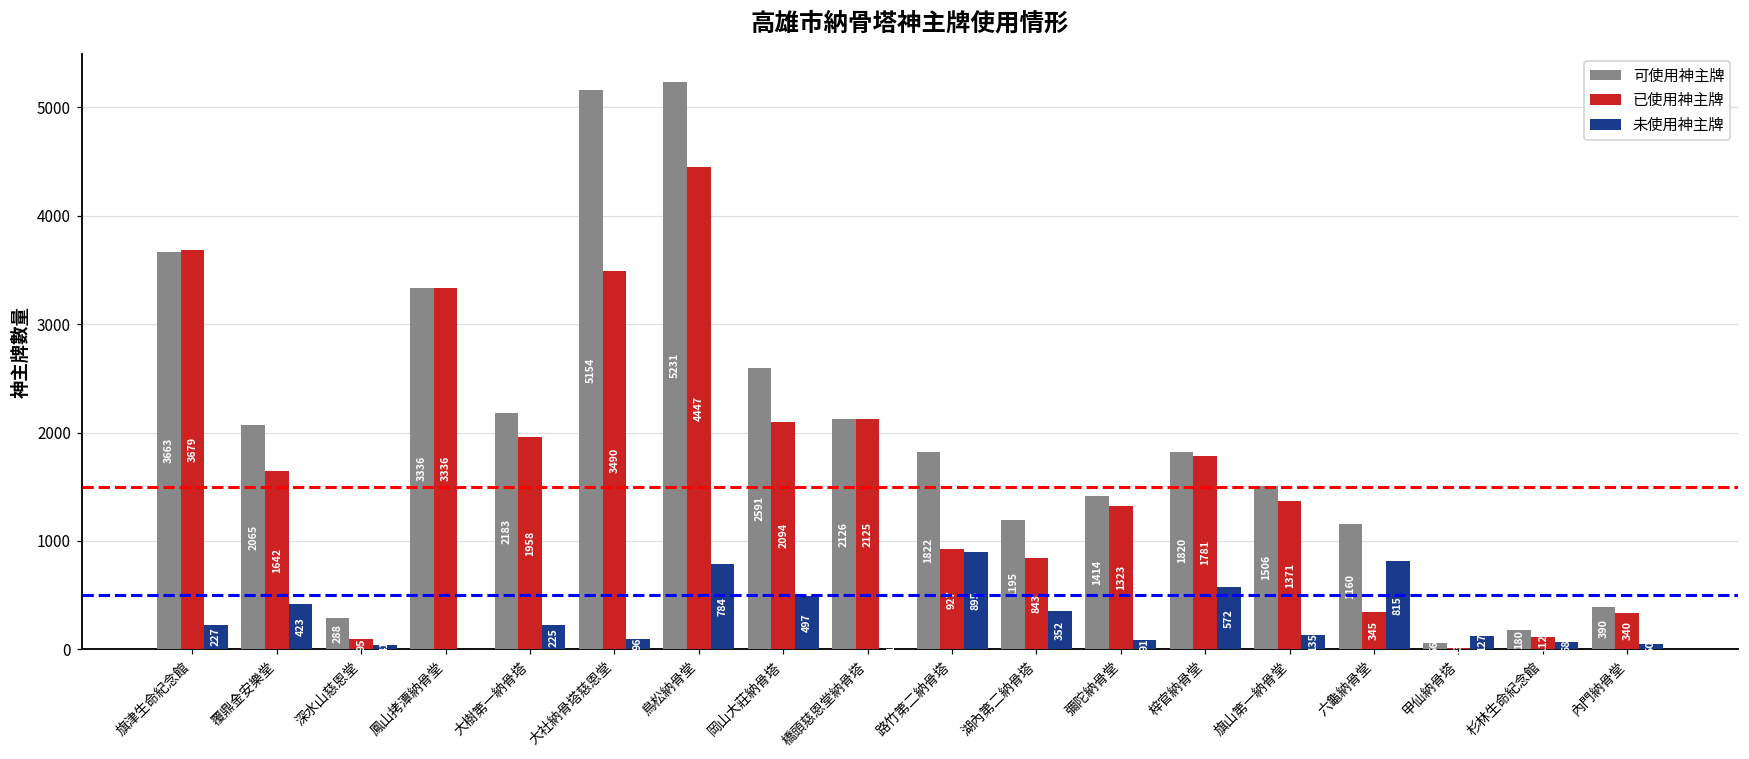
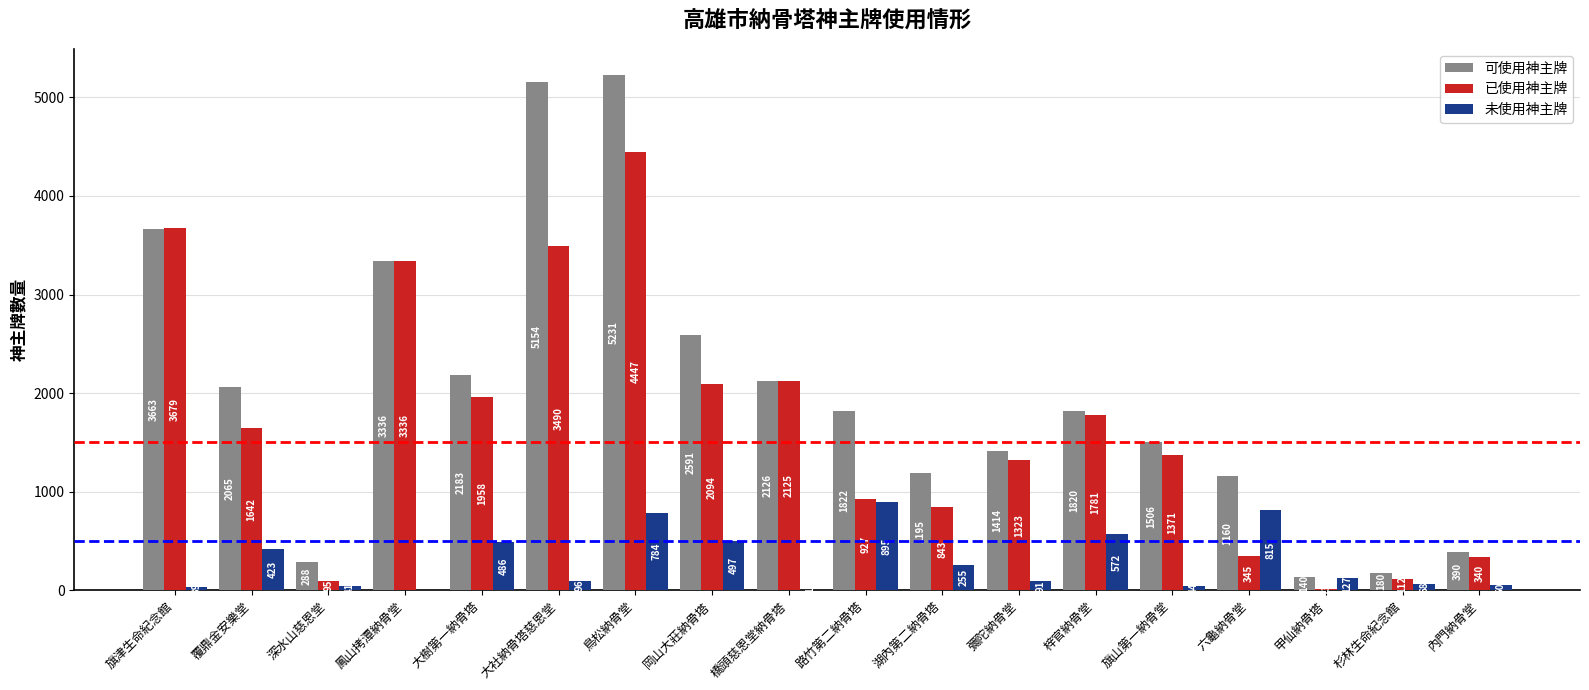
  {
    "可使用神主牌": {
-     "甲仙納骨塔": 60
+     "甲仙納骨塔": 140
    },
    "已使用神主牌": {
      "旗津生命紀念館": 3679,
      "覆鼎金安樂堂": 1642,
      "深水山慈恩堂": 95,
      "鳳山拷潭納骨堂": 3336,
      "大樹第一納骨塔": 1958,
      "大社納骨塔慈恩堂": 3490,
      "鳥松納骨堂": 4447,
      "岡山大莊納骨塔": 2094,
      "橋頭慈恩堂納骨塔": 2125,
      "路竹第二納骨塔": 927,
      "湖內第二納骨塔": 843,
      "彌陀納骨堂": 1323,
      "梓官納骨堂": 1781,
      "旗山第一納骨堂": 1371,
      "六龜納骨堂": 345,
      "杉林生命紀念館": 112,
      "內門納骨堂": 340
    },
    "未使用神主牌": {
-     "旗津生命紀念館": 200,
+     "旗津生命紀念館": 0,
      "覆鼎金安樂堂": 423,
-     "大樹第一納骨塔": 225,
+     "大樹第一納骨塔": 486,
      "大社納骨塔慈恩堂": 96,
      "鳥松納骨堂": 784,
      "岡山大莊納骨塔": 497,
      "路竹第二納骨塔": 895,
-     "湖內第二納骨塔": 352,
+     "湖內第二納骨塔": 255,
      "彌陀納骨堂": 91,
      "梓官納骨堂": 572,
-     "旗山第一納骨堂": 100,
+     "旗山第一納骨堂": 0,
      "六龜納骨堂": 815,
      "甲仙納骨塔": 127
    }
  }
